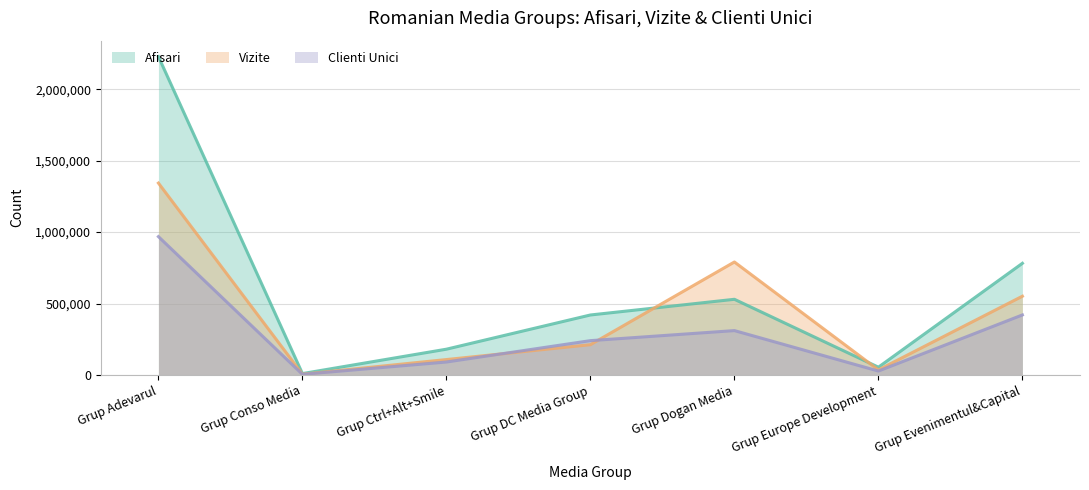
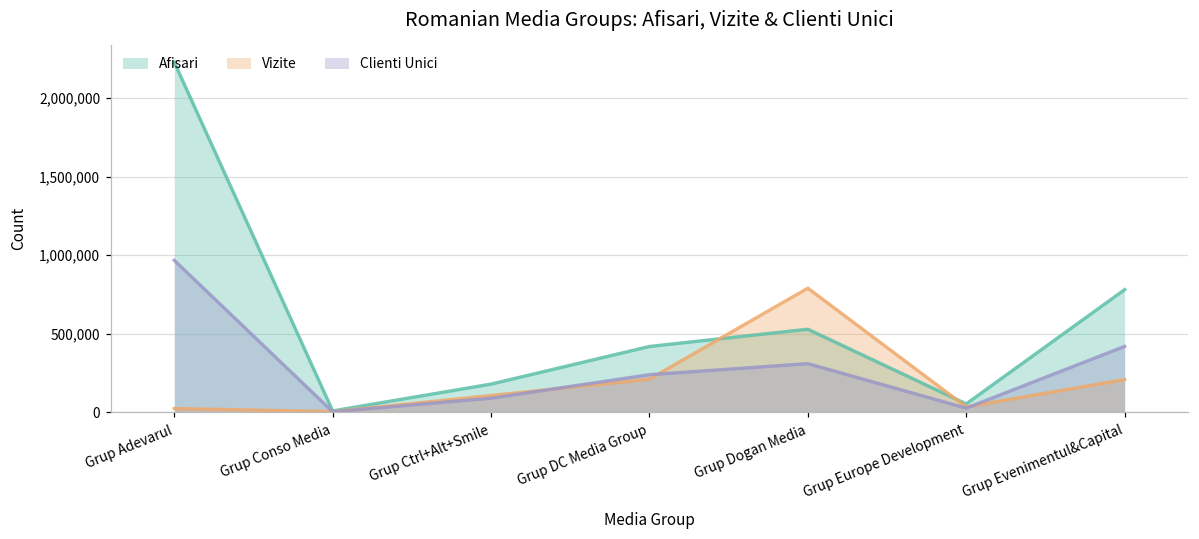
  {
    "Vizite": {
-     "Grup Adevarul": "1,340,000",
+     "Grup Adevarul": "20,000",
      "Grup DC Media Group": "210,000",
      "Grup Dogan Media": "790,000",
-     "Grup Evenimentul&Capital": "550,000"
+     "Grup Evenimentul&Capital": "210,000"
    }
  }
